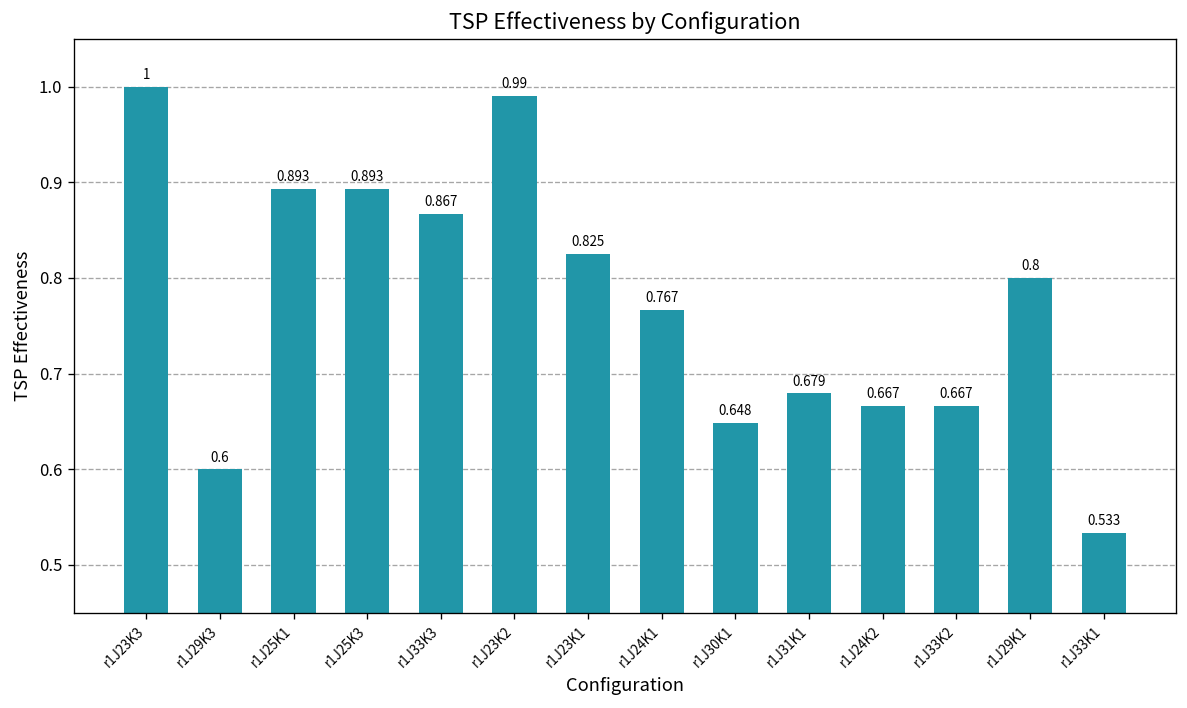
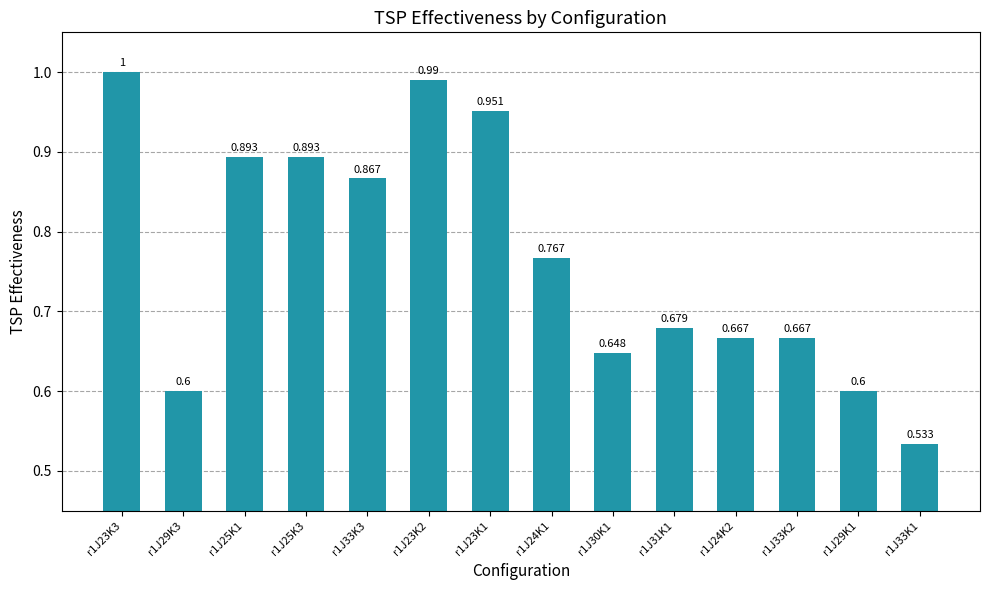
  {
    "r1J23K3": 1,
    "r1J29K3": 0.6,
    "r1J25K1": 0.893,
    "r1J25K3": 0.893,
    "r1J33K3": 0.867,
    "r1J23K2": 0.99,
-   "r1J23K1": 0.825,
+   "r1J23K1": 0.951,
    "r1J24K1": 0.767,
    "r1J30K1": 0.648,
    "r1J31K1": 0.679,
    "r1J24K2": 0.667,
    "r1J33K2": 0.667,
-   "r1J29K1": 0.8,
+   "r1J29K1": 0.6,
    "r1J33K1": 0.533
  }
